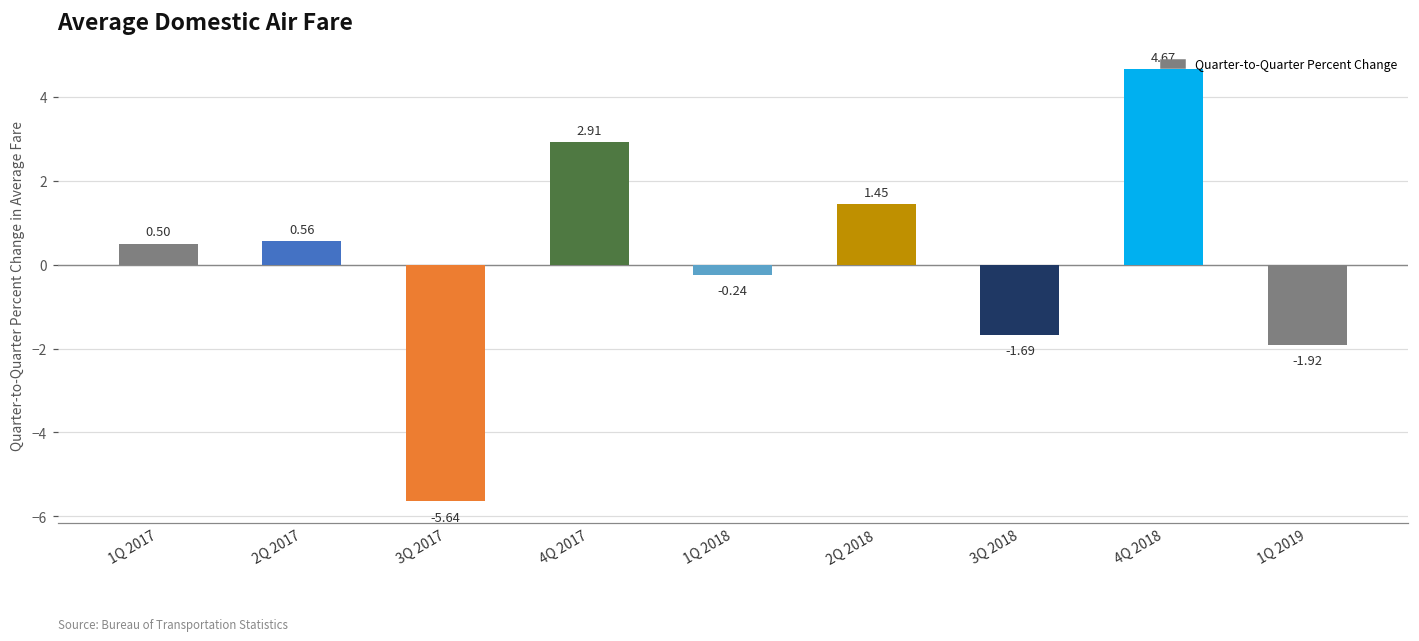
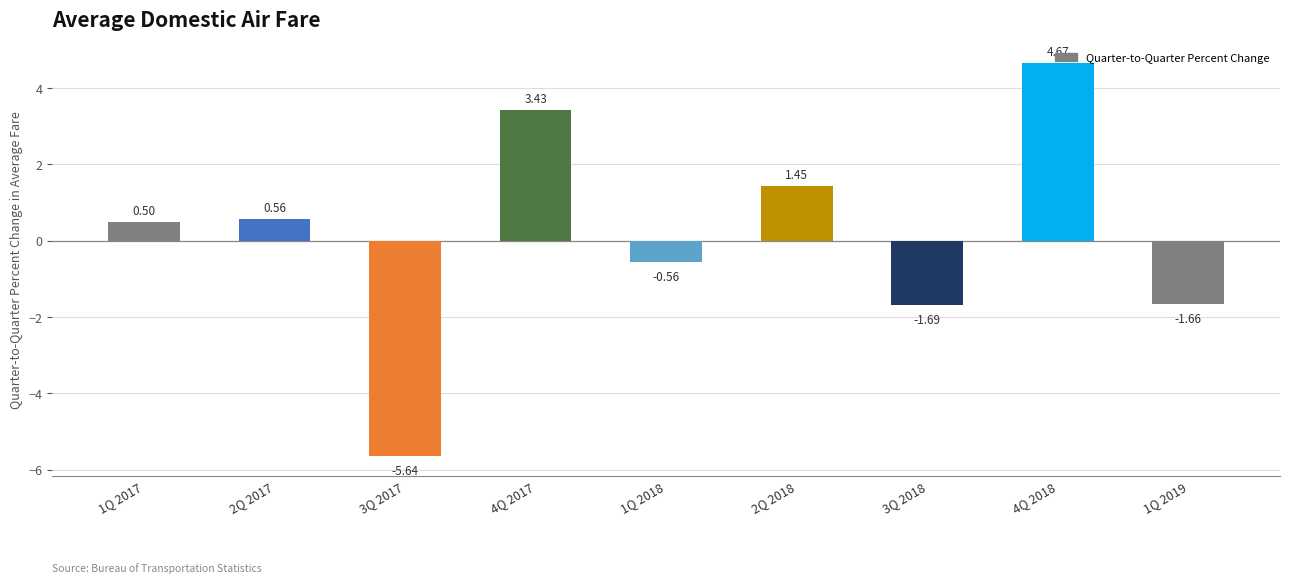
  {
    "1Q 2017": 0.50,
    "2Q 2017": 0.56,
    "3Q 2017": -5.64,
-   "4Q 2017": 2.91,
-   "1Q 2018": -0.24,
+   "4Q 2017": 3.43,
+   "1Q 2018": -0.56,
    "2Q 2018": 1.45,
    "3Q 2018": -1.69,
    "4Q 2018": 4.67,
-   "1Q 2019": -1.92
+   "1Q 2019": -1.66
  }
